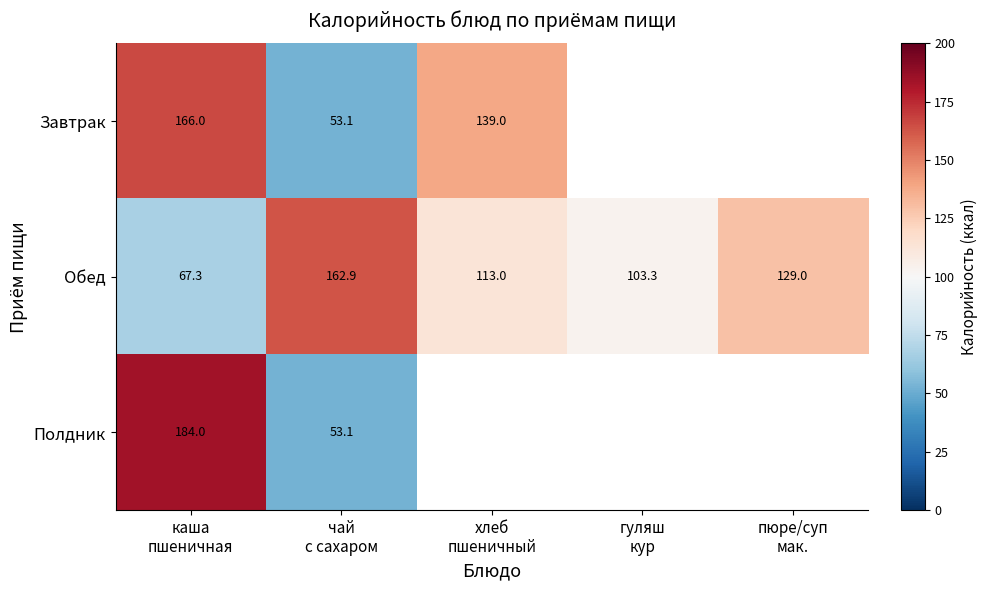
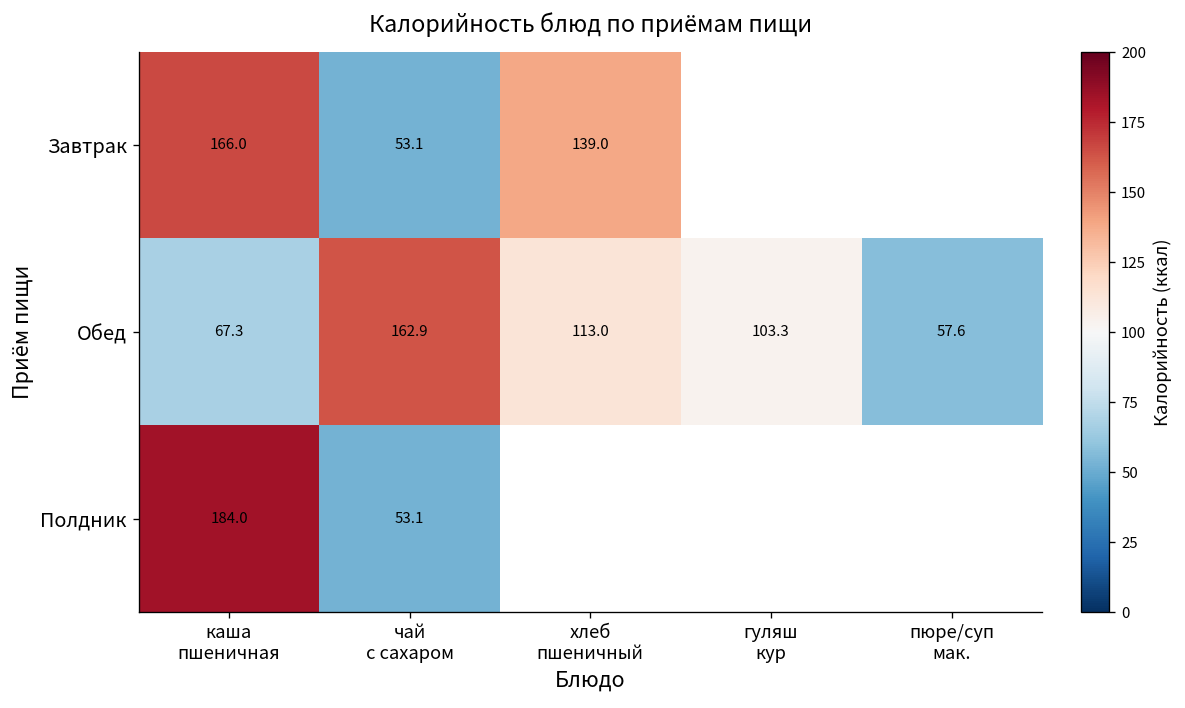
  {
    "Завтрак": {
      "каша пшеничная": 166.0,
      "чай с сахаром": 53.1,
      "хлеб пшеничный": 139.0
    },
    "Обед": {
      "каша пшеничная": 67.3,
      "чай с сахаром": 162.9,
      "хлеб пшеничный": 113.0,
      "гуляш кур": 103.3,
-     "пюре/суп мак.": 129.0
+     "пюре/суп мак.": 57.6
    },
    "Полдник": {
      "каша пшеничная": 184.0,
      "чай с сахаром": 53.1
    }
  }
